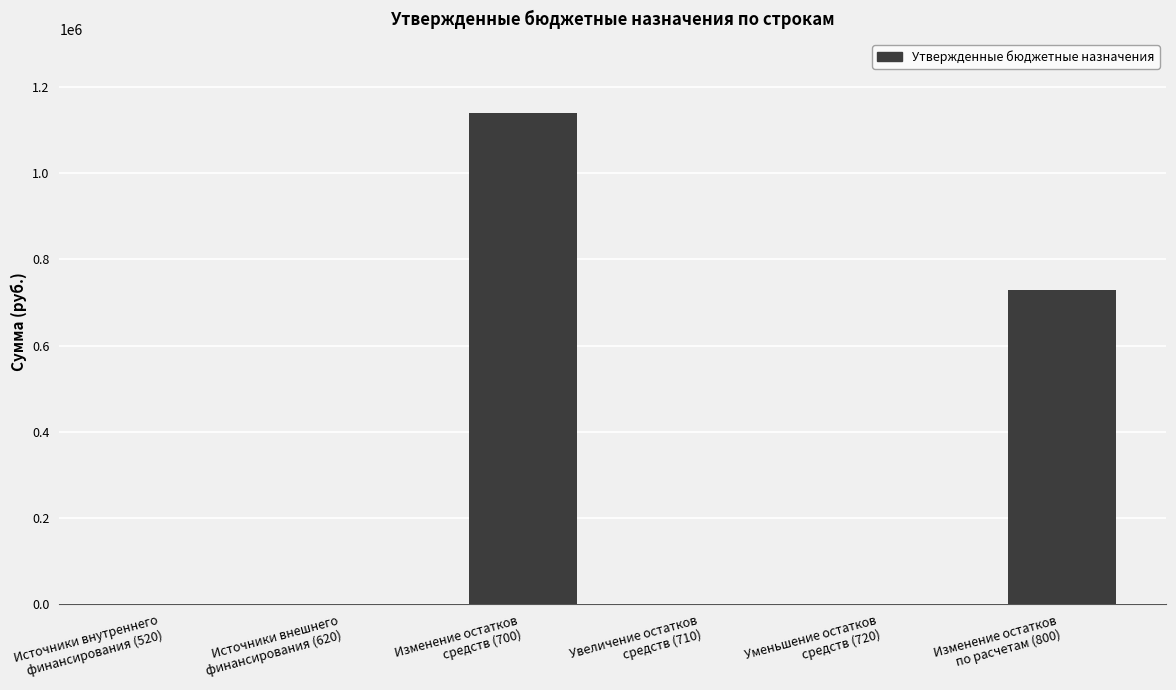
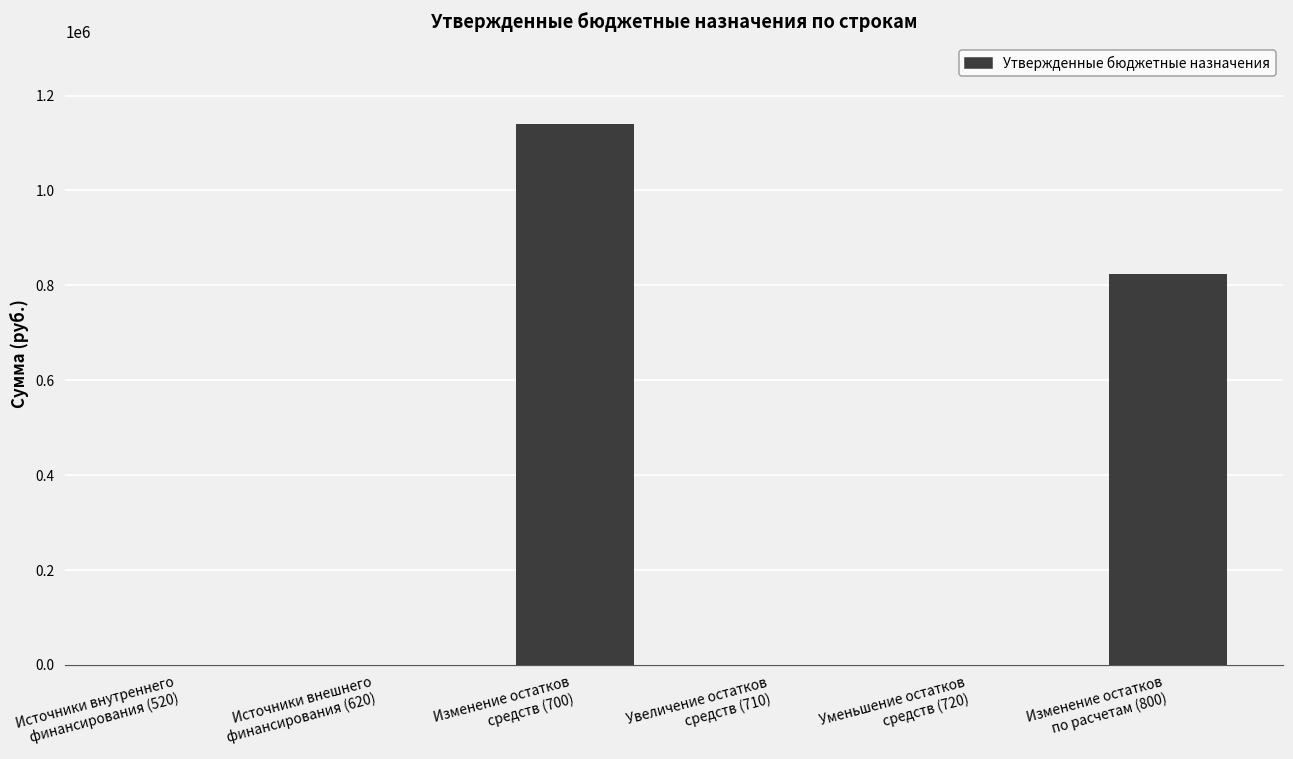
  {
    "Источники внутреннего финансирования (520)": 0,
    "Источники внешнего финансирования (620)": 0,
    "Изменение остатков средств (700)": 1140000,
    "Увеличение остатков средств (710)": 0,
    "Уменьшение остатков средств (720)": 0,
-   "Изменение остатков по расчетам (800)": 730000
+   "Изменение остатков по расчетам (800)": 820000
  }
